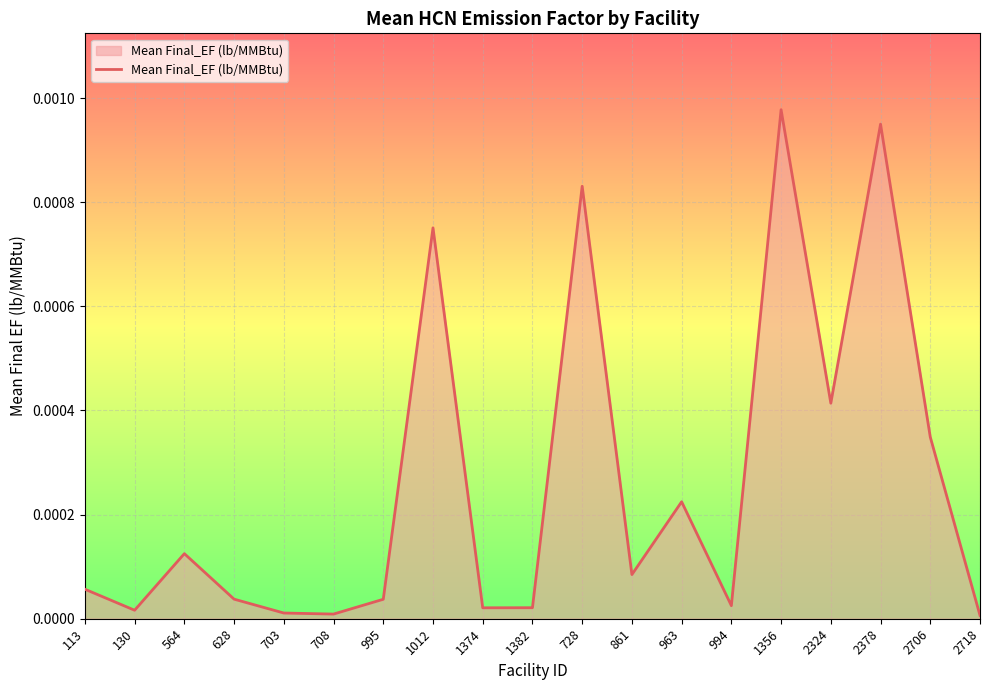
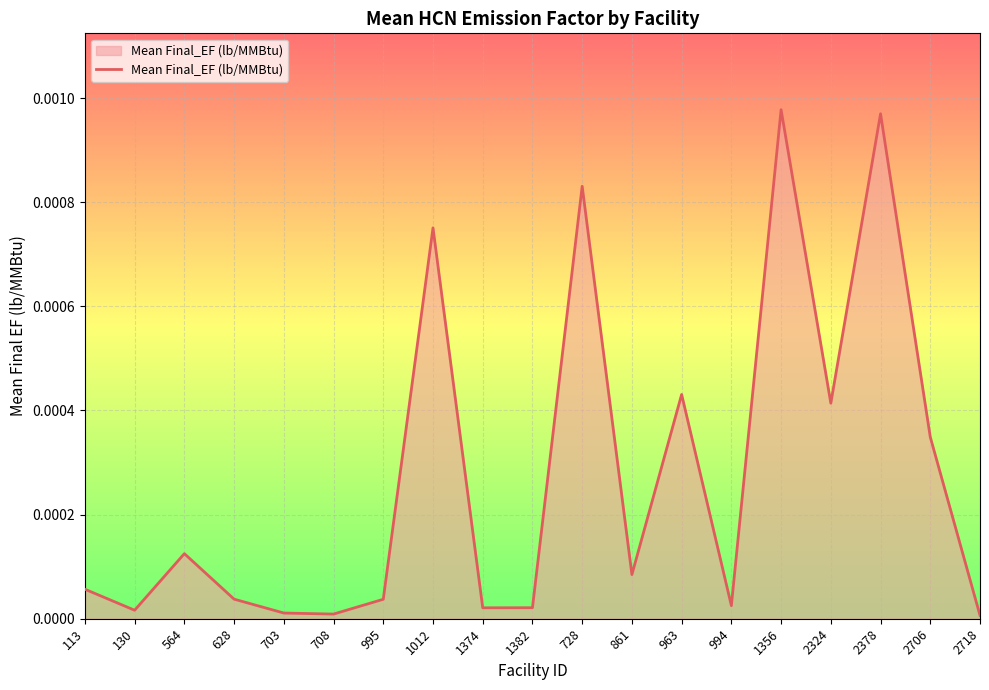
  {
    "113": 0.00006,
    "130": 0.00002,
    "564": 0.00013,
    "628": 0.00004,
    "703": 0.00001,
    "708": 0.00001,
    "995": 0.00004,
    "1012": 0.00075,
    "1374": 0.00002,
    "1382": 0.00002,
    "728": 0.00083,
    "861": 0.00008,
-   "963": 0.00022,
+   "963": 0.00043,
    "994": 0.00003,
    "1356": 0.00098,
    "2324": 0.00041,
-   "2378": 0.00095,
+   "2378": 0.00097,
    "2706": 0.00035,
    "2718": 0.00001
  }
